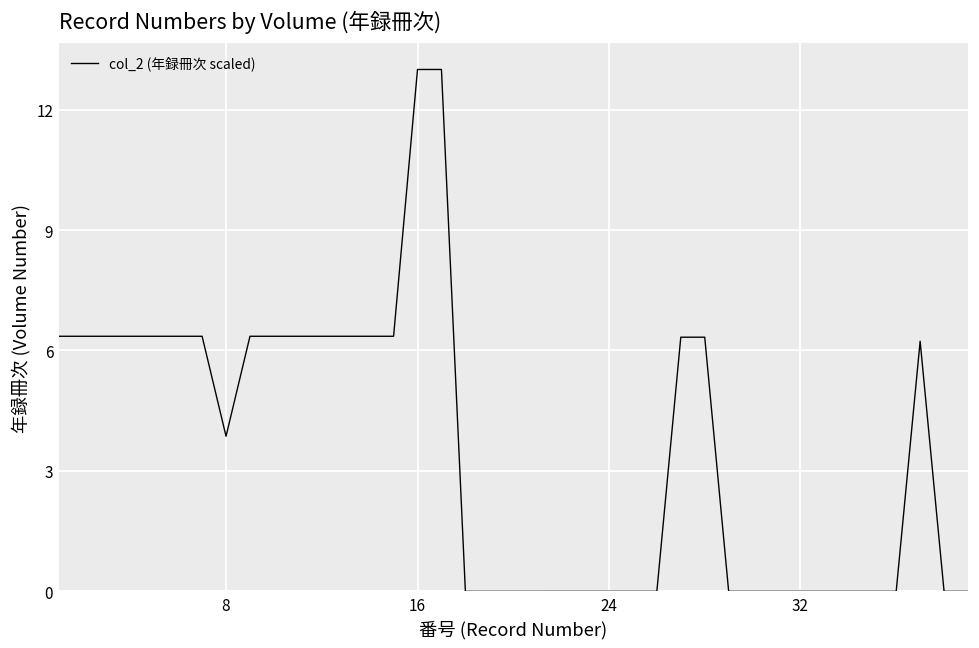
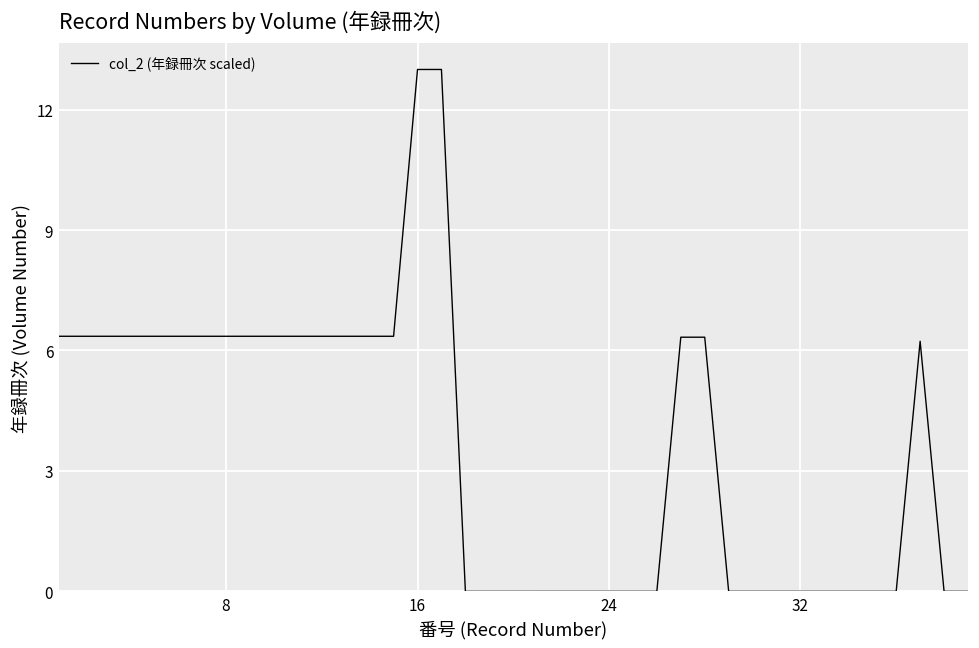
  {
-   "8": 3.9,
+   "8": 6.4,
    "16": 13.0,
    "24": 0.0,
    "32": 0.0
  }
